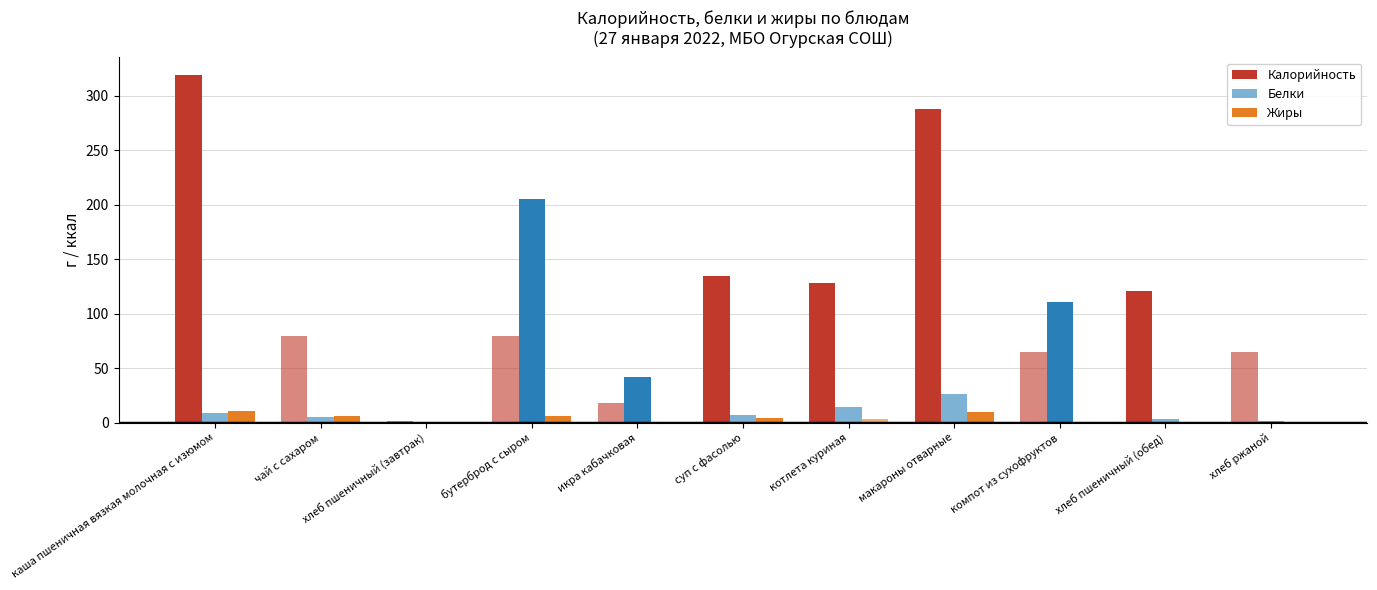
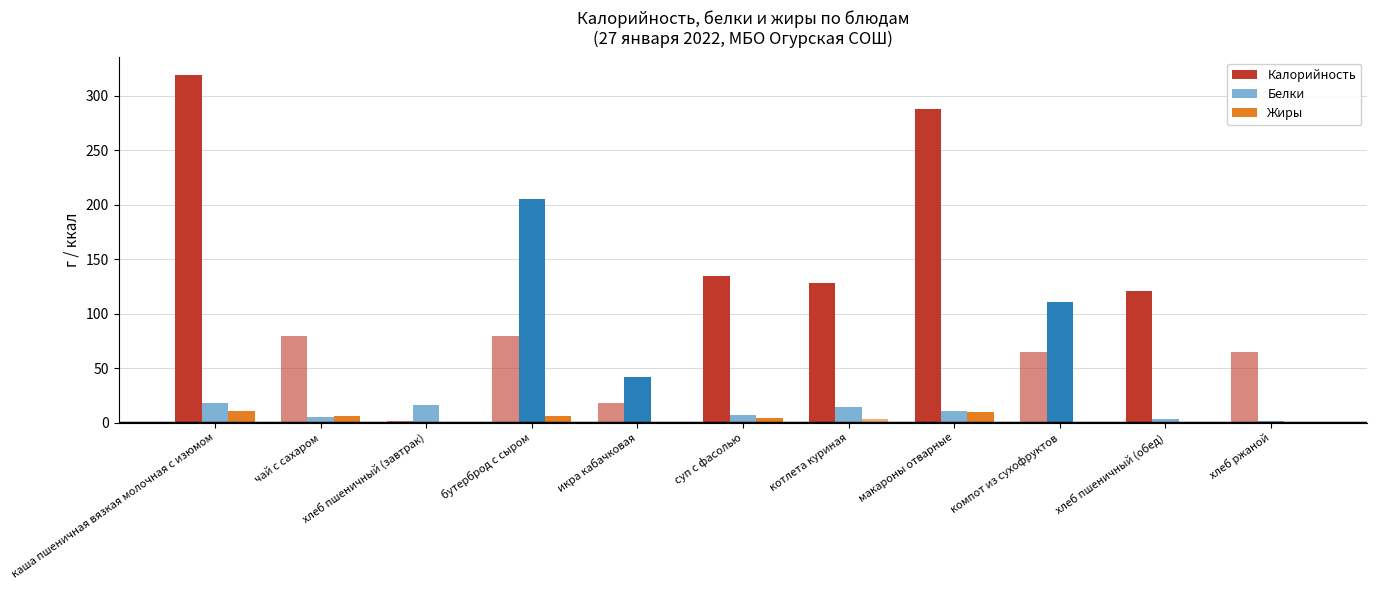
  {
-   "каша пшеничная вязкая молочная с изюмом": 9,
+   "каша пшеничная вязкая молочная с изюмом": 18,
    "чай с сахаром": 5,
-   "хлеб пшеничный (завтрак)": 0,
+   "хлеб пшеничный (завтрак)": 16,
    "бутерброд с сыром": 205,
    "икра кабачковая": 41,
    "суп с фасолью": 7,
    "котлета куриная": 15,
-   "макароны отварные": 26,
+   "макароны отварные": 10,
    "компот из сухофруктов": 111,
    "хлеб пшеничный (обед)": 3
  }
